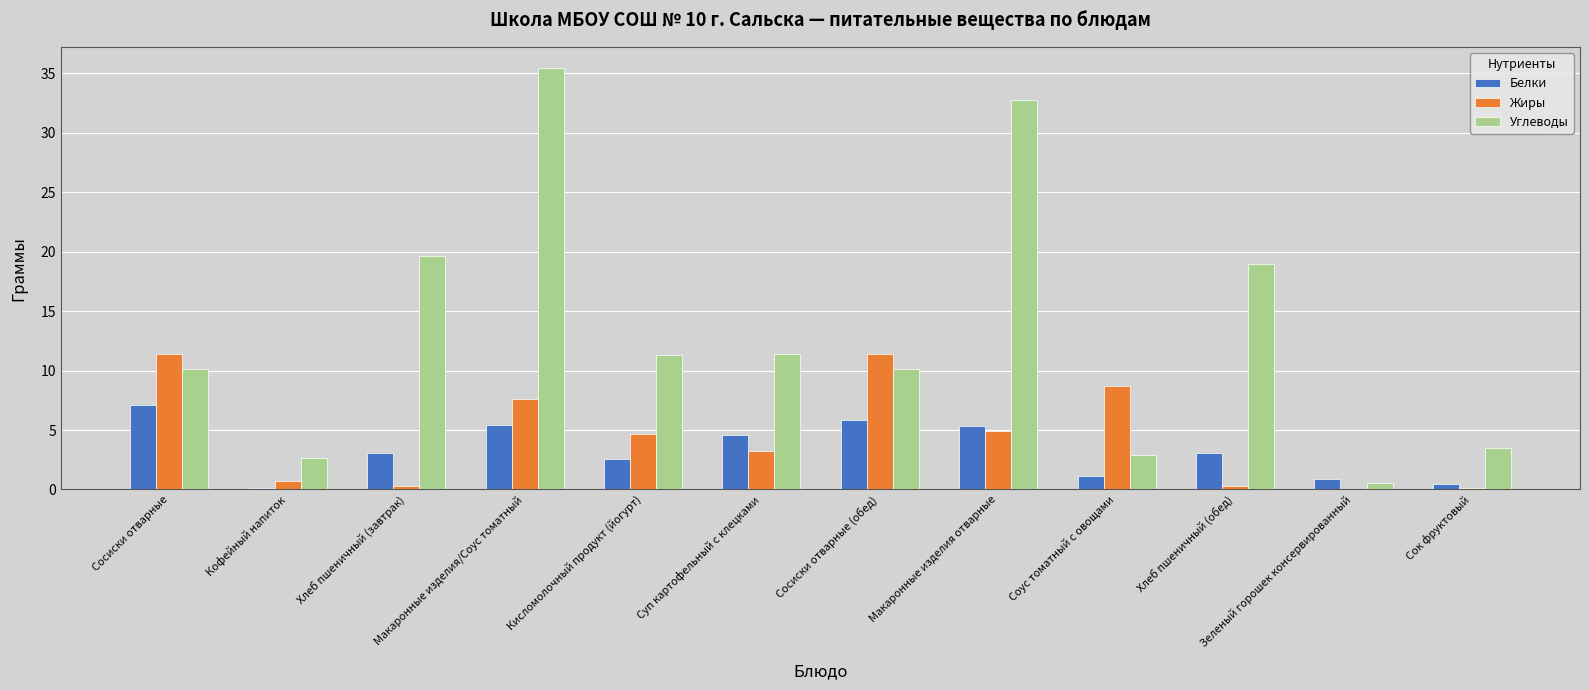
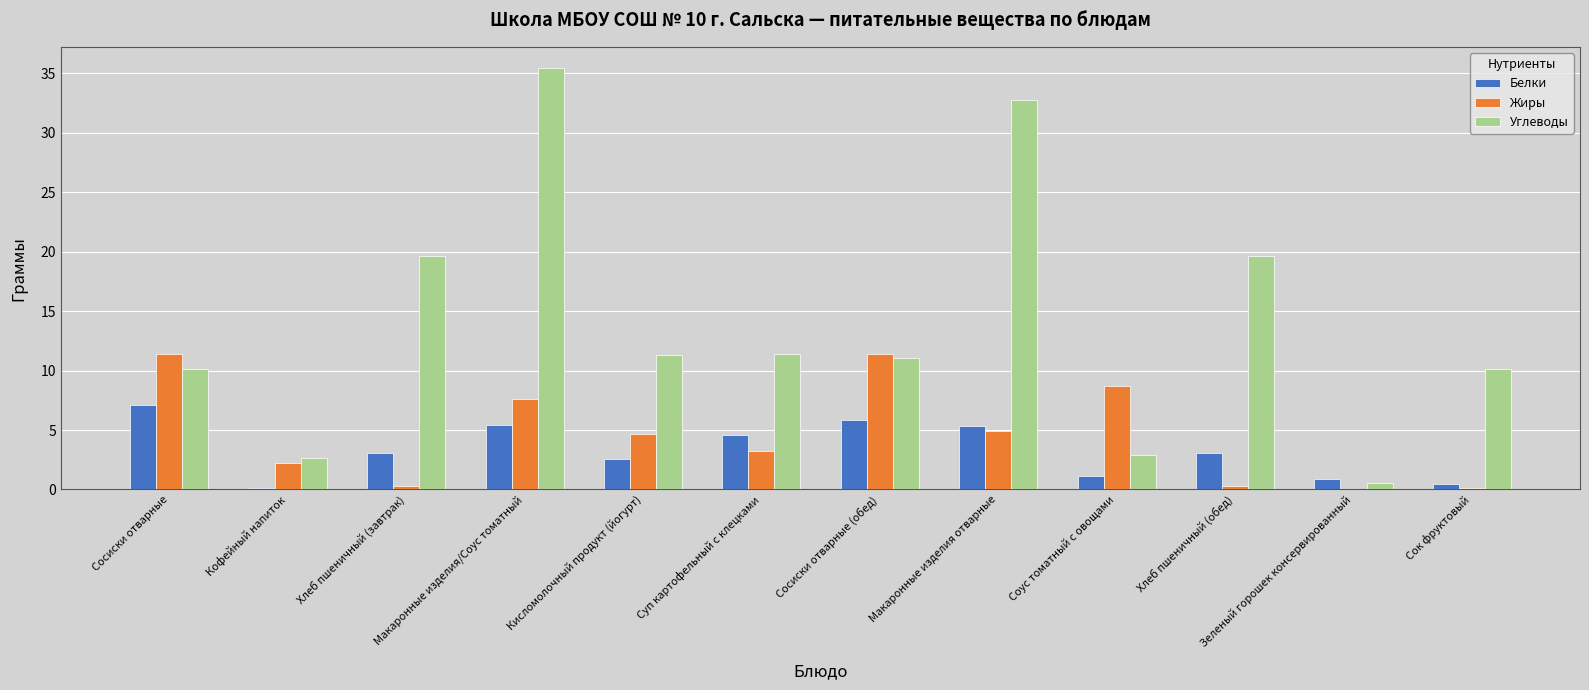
  {
    "Белки": {
      "Сосиски отварные": 7.1,
      "Хлеб пшеничный (завтрак)": 3.0,
      "Макаронные изделия/Соус томатный": 5.4,
      "Кисломолочный продукт (йогурт)": 2.6,
      "Суп картофельный с клецками": 4.6,
      "Сосиски отварные (обед)": 5.9,
      "Макаронные изделия отварные": 5.3,
      "Соус томатный с овощами": 1.1,
      "Хлеб пшеничный (обед)": 3.0,
      "Зеленый горошек консервированный": 0.9,
      "Сок фруктовый": 0.5
    },
    "Жиры": {
      "Сосиски отварные": 11.4,
-     "Кофейный напиток": 0.7,
+     "Кофейный напиток": 2.3,
      "Хлеб пшеничный (завтрак)": 0.3,
      "Макаронные изделия/Соус томатный": 7.6,
      "Кисломолочный продукт (йогурт)": 4.7,
      "Суп картофельный с клецками": 3.3,
      "Сосиски отварные (обед)": 11.4,
      "Макаронные изделия отварные": 4.9,
      "Соус томатный с овощами": 8.7,
      "Хлеб пшеничный (обед)": 0.3
    },
    "Углеводы": {
      "Сосиски отварные": 10.1,
      "Кофейный напиток": 2.7,
      "Хлеб пшеничный (завтрак)": 19.7,
      "Макаронные изделия/Соус томатный": 35.5,
      "Кисломолочный продукт (йогурт)": 11.3,
      "Суп картофельный с клецками": 11.4,
-     "Сосиски отварные (обед)": 10.1,
+     "Сосиски отварные (обед)": 11.1,
      "Макаронные изделия отварные": 32.8,
      "Соус томатный с овощами": 2.9,
-     "Хлеб пшеничный (обед)": 19.0,
+     "Хлеб пшеничный (обед)": 19.7,
      "Зеленый горошек консервированный": 0.6,
-     "Сок фруктовый": 3.5
+     "Сок фруктовый": 10.1
    }
  }
